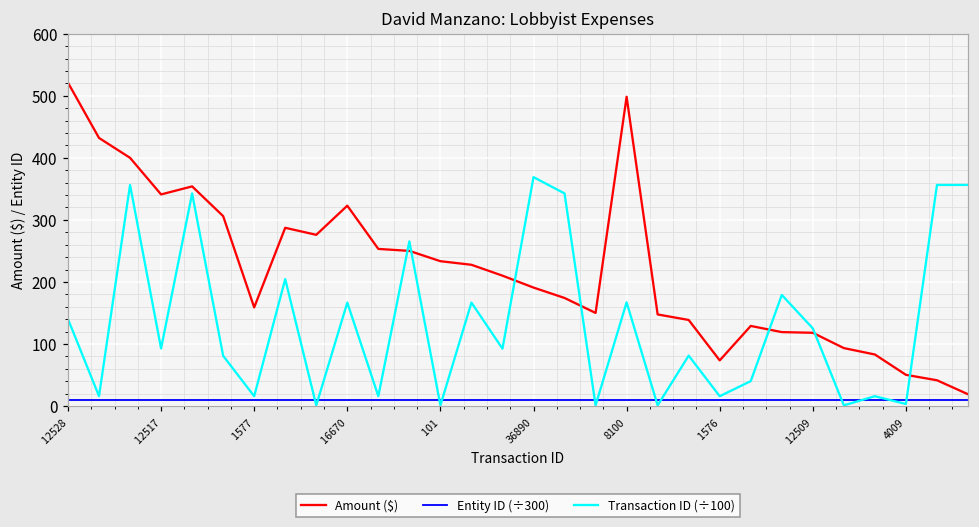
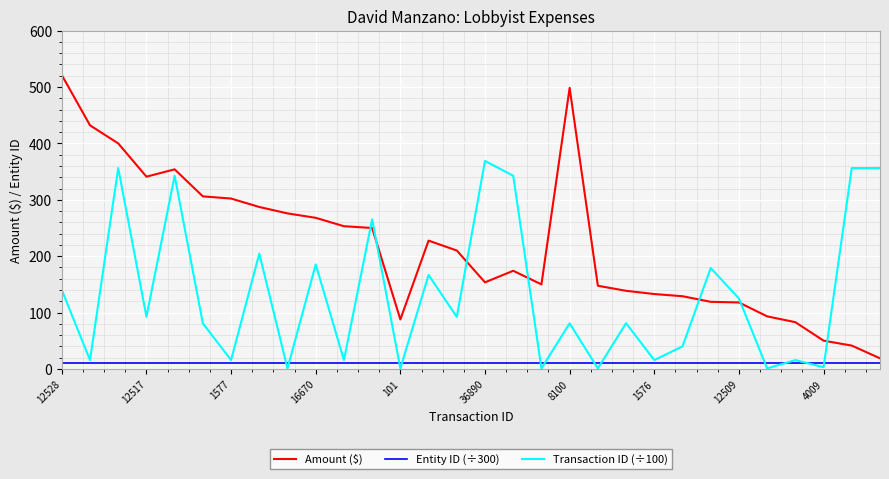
  {
    "Amount ($)": {
      "12528": 520,
      "12517": 340,
-     "1577": 160,
-     "16670": 320,
-     "101": 230,
-     "36890": 190,
+     "1577": 300,
+     "16670": 270,
+     "101": 90,
+     "36890": 150,
      "8100": 500,
-     "1576": 70,
+     "1576": 130,
      "12509": 120,
      "4009": 50
    },
    "Entity ID (÷300)": {
      "12528": 10,
      "12517": 10,
      "1577": 10,
      "16670": 10,
      "101": 10,
      "36890": 10,
      "8100": 10,
      "1576": 10,
      "12509": 10,
      "4009": 10
    },
    "Transaction ID (÷100)": {
      "12528": 140,
      "12517": 90,
      "1577": 20,
-     "16670": 170,
+     "16670": 190,
      "101": 0,
      "36890": 370,
-     "8100": 170,
+     "8100": 80,
      "1576": 20,
      "12509": 130,
      "4009": 0
    }
  }
